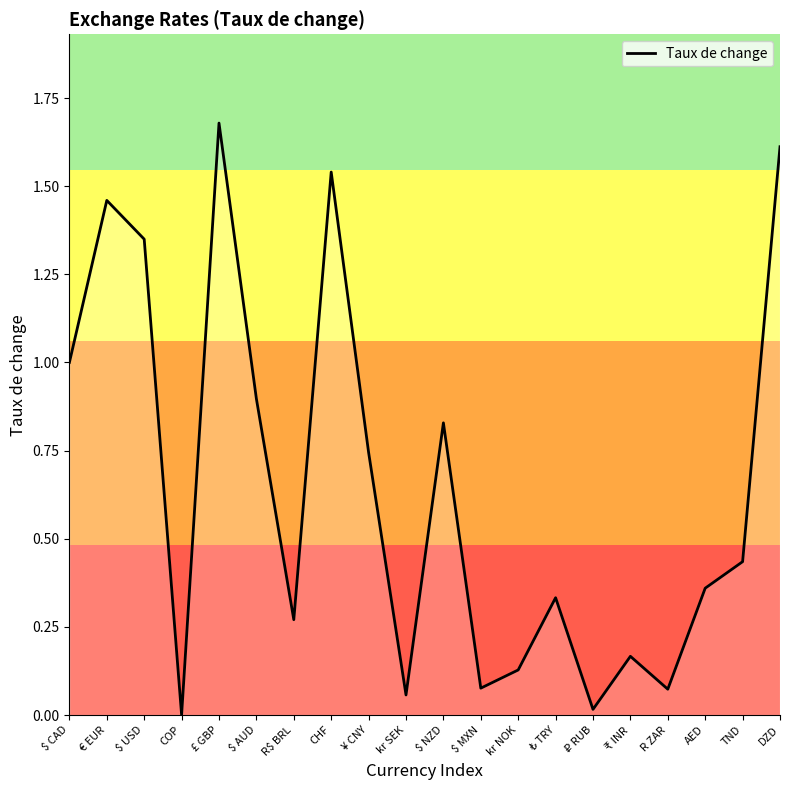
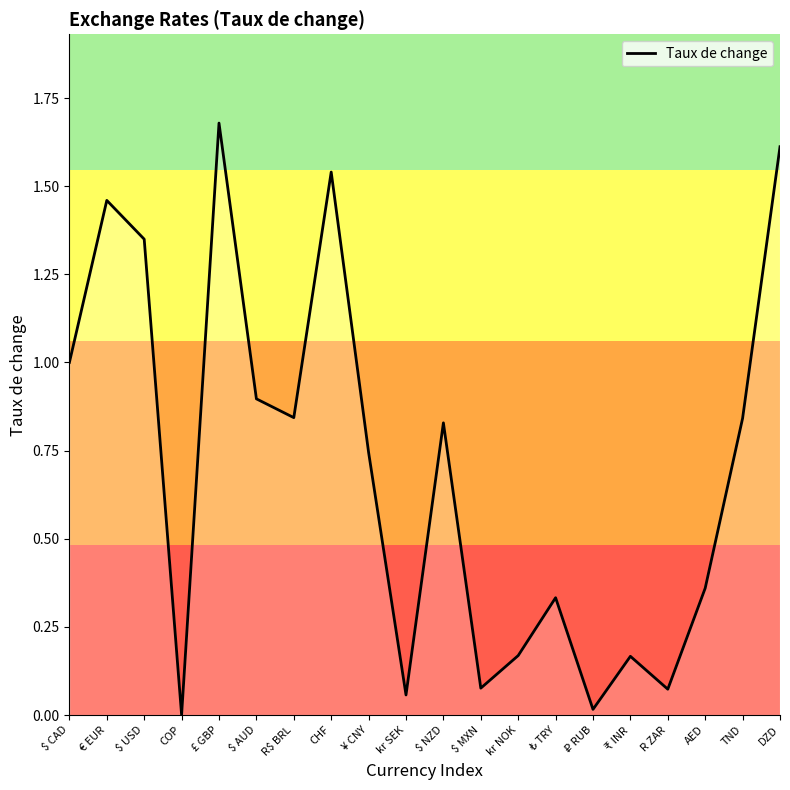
  {
    "$ CAD": 1.00,
    "€ EUR": 1.46,
    "$ USD": 1.35,
    "COP": 0.00,
    "£ GBP": 1.68,
    "$ AUD": 0.90,
-   "R$ BRL": 0.27,
+   "R$ BRL": 0.84,
    "CHF": 1.54,
    "¥ CNY": 0.74,
    "kr SEK": 0.06,
    "$ NZD": 0.83,
    "$ MXN": 0.08,
-   "kr NOK": 0.13,
+   "kr NOK": 0.17,
    "₺ TRY": 0.33,
    "₽ RUB": 0.02,
    "₹ INR": 0.17,
    "R ZAR": 0.07,
    "AED": 0.36,
-   "TND": 0.43,
+   "TND": 0.84,
    "DZD": 1.61
  }
